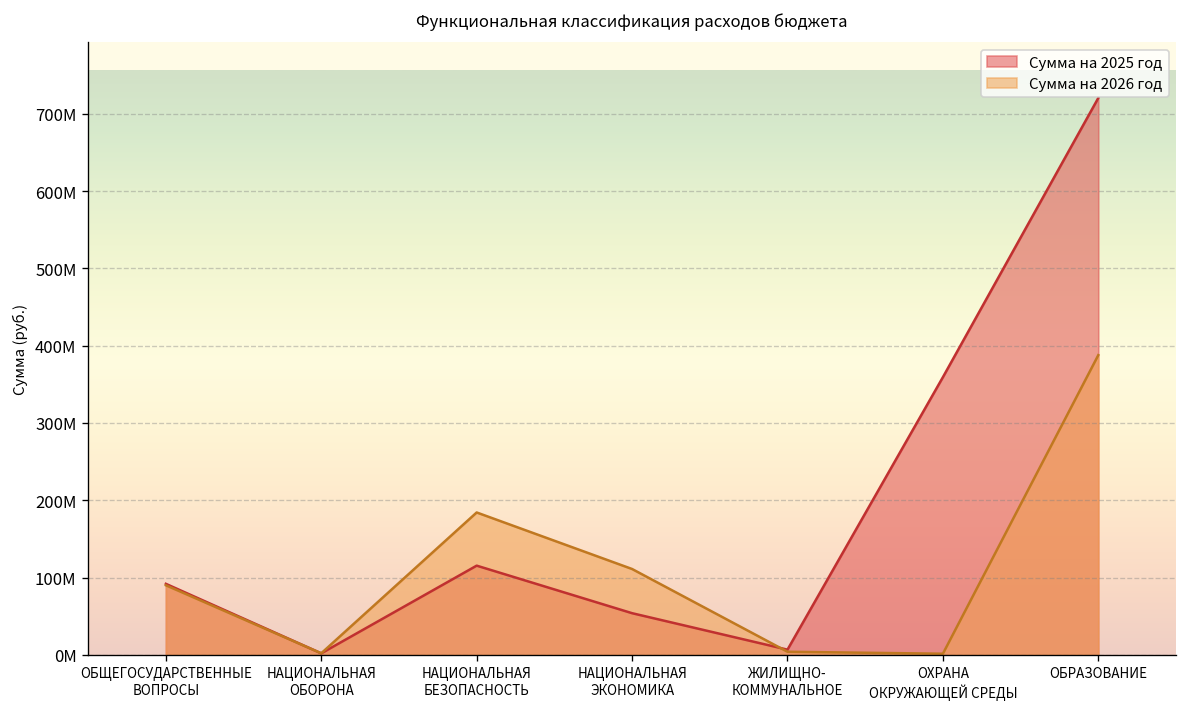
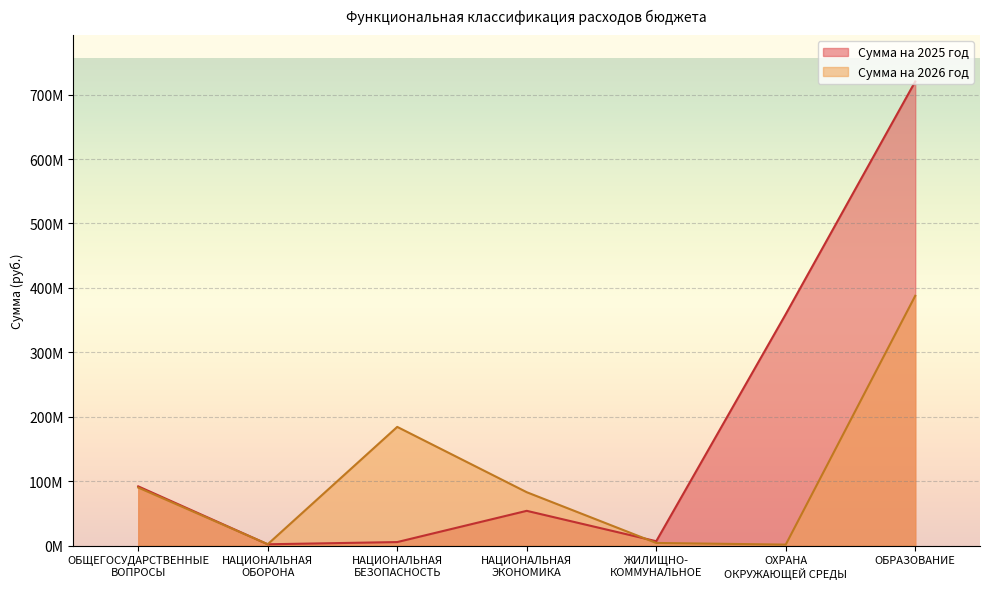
  {
    "Сумма на 2025 год": {
-     "НАЦИОНАЛЬНАЯ БЕЗОПАСНОСТЬ": 120000000,
+     "НАЦИОНАЛЬНАЯ БЕЗОПАСНОСТЬ": 10000000,
      "НАЦИОНАЛЬНАЯ ЭКОНОМИКА": 50000000,
      "ОХРАНА ОКРУЖАЮЩЕЙ СРЕДЫ": 360000000
    },
    "Сумма на 2026 год": {
      "НАЦИОНАЛЬНАЯ БЕЗОПАСНОСТЬ": 180000000,
-     "НАЦИОНАЛЬНАЯ ЭКОНОМИКА": 110000000,
+     "НАЦИОНАЛЬНАЯ ЭКОНОМИКА": 80000000,
      "ОХРАНА ОКРУЖАЮЩЕЙ СРЕДЫ": 0,
      "ОБРАЗОВАНИЕ": 390000000
    }
  }
